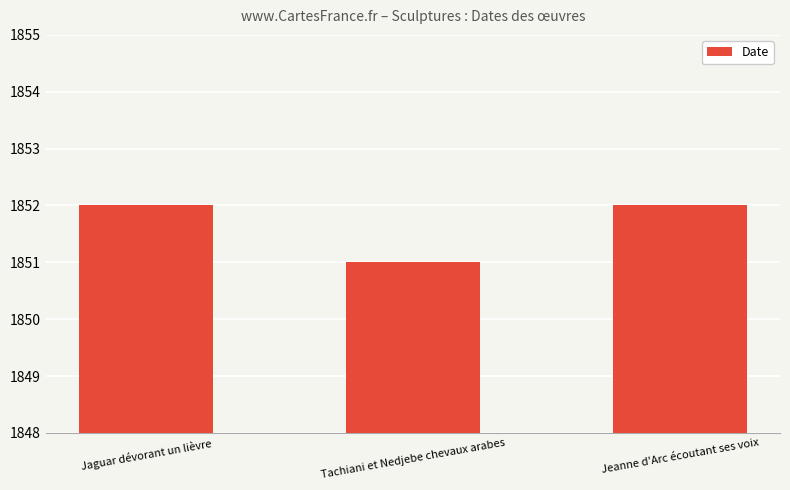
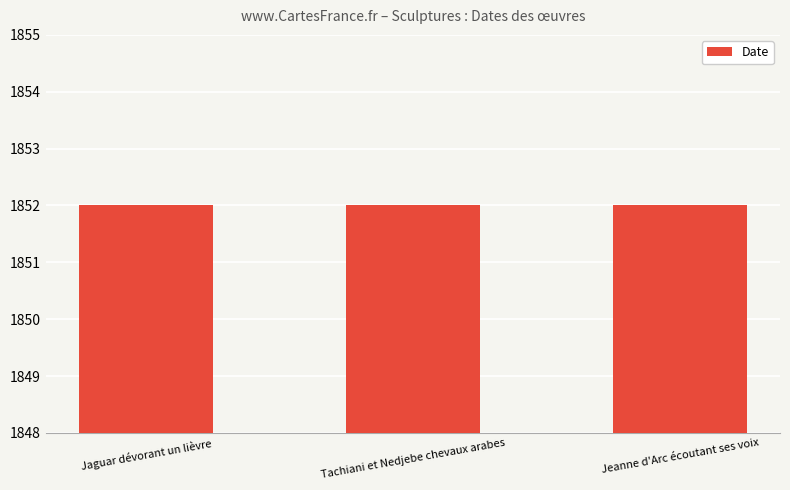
  {
    "Jaguar dévorant un lièvre": 1852,
-   "Tachiani et Nedjebe chevaux arabes": 1851,
+   "Tachiani et Nedjebe chevaux arabes": 1852,
    "Jeanne d'Arc écoutant ses voix": 1852
  }
